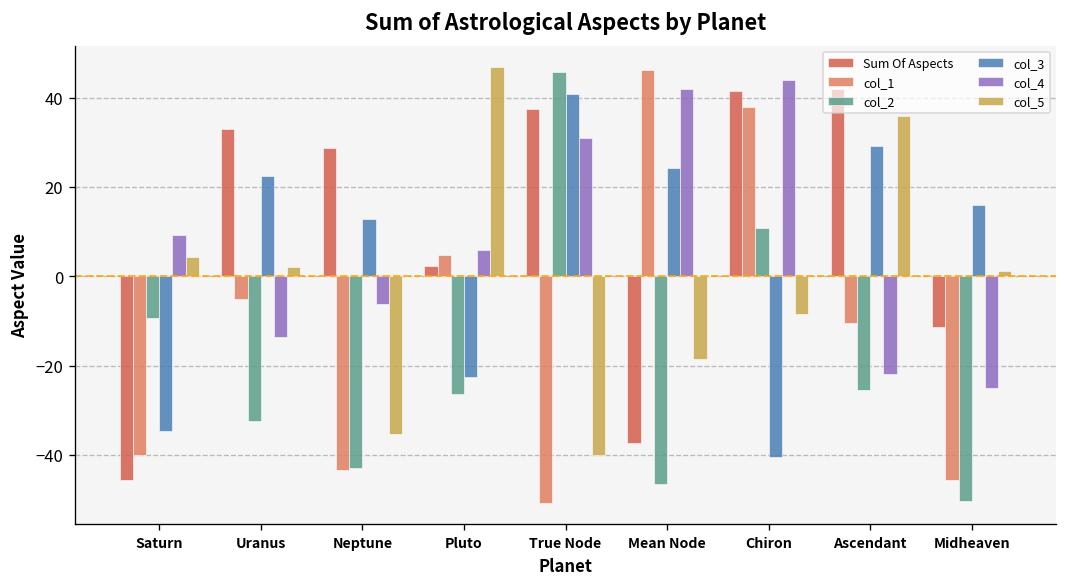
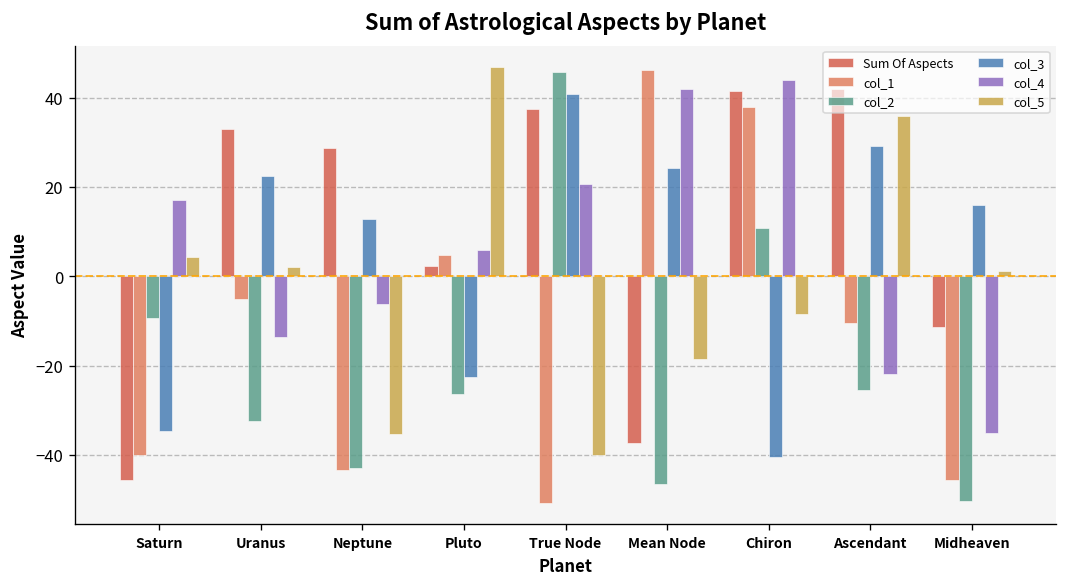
  {
    "col_4": {
-     "Saturn": 9,
+     "Saturn": 17,
      "Uranus": -14,
      "Neptune": -6,
      "Pluto": 6,
-     "True Node": 31,
+     "True Node": 21,
      "Mean Node": 42,
      "Chiron": 44,
      "Ascendant": -22,
-     "Midheaven": -25
+     "Midheaven": -35
    }
  }
